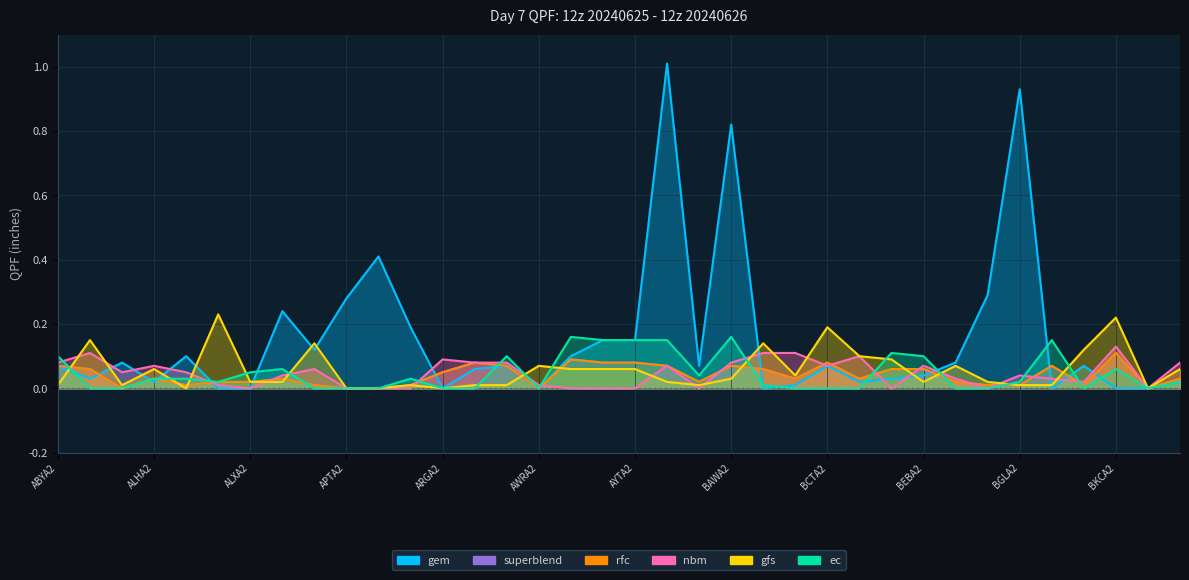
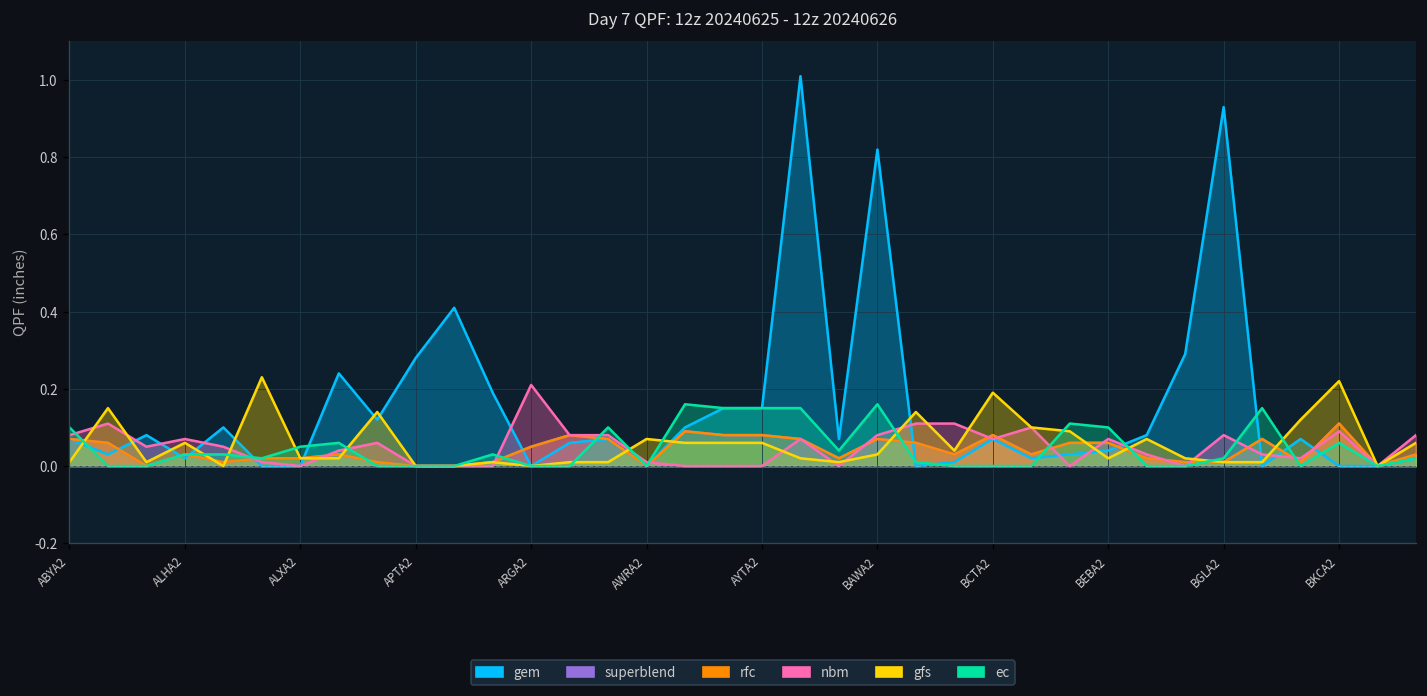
  {
    "nbm": {
      "ABYA2": 0.08,
      "ALHA2": 0.07,
-     "ARGA2": 0.09,
+     "ARGA2": 0.21,
      "AWRA2": 0.01,
      "AYTA2": 0.00,
      "BAWA2": 0.08,
      "BEBA2": 0.07,
-     "BGLA2": 0.04,
-     "BKCA2": 0.13
+     "BGLA2": 0.08,
+     "BKCA2": 0.09
    }
  }
